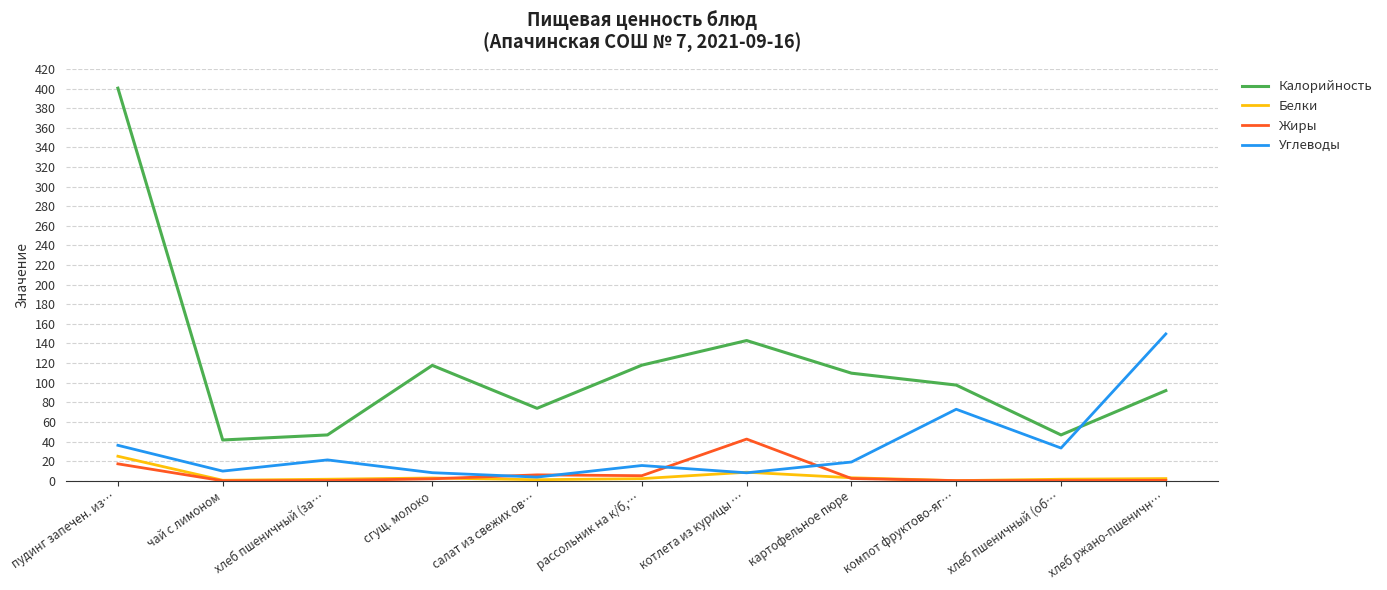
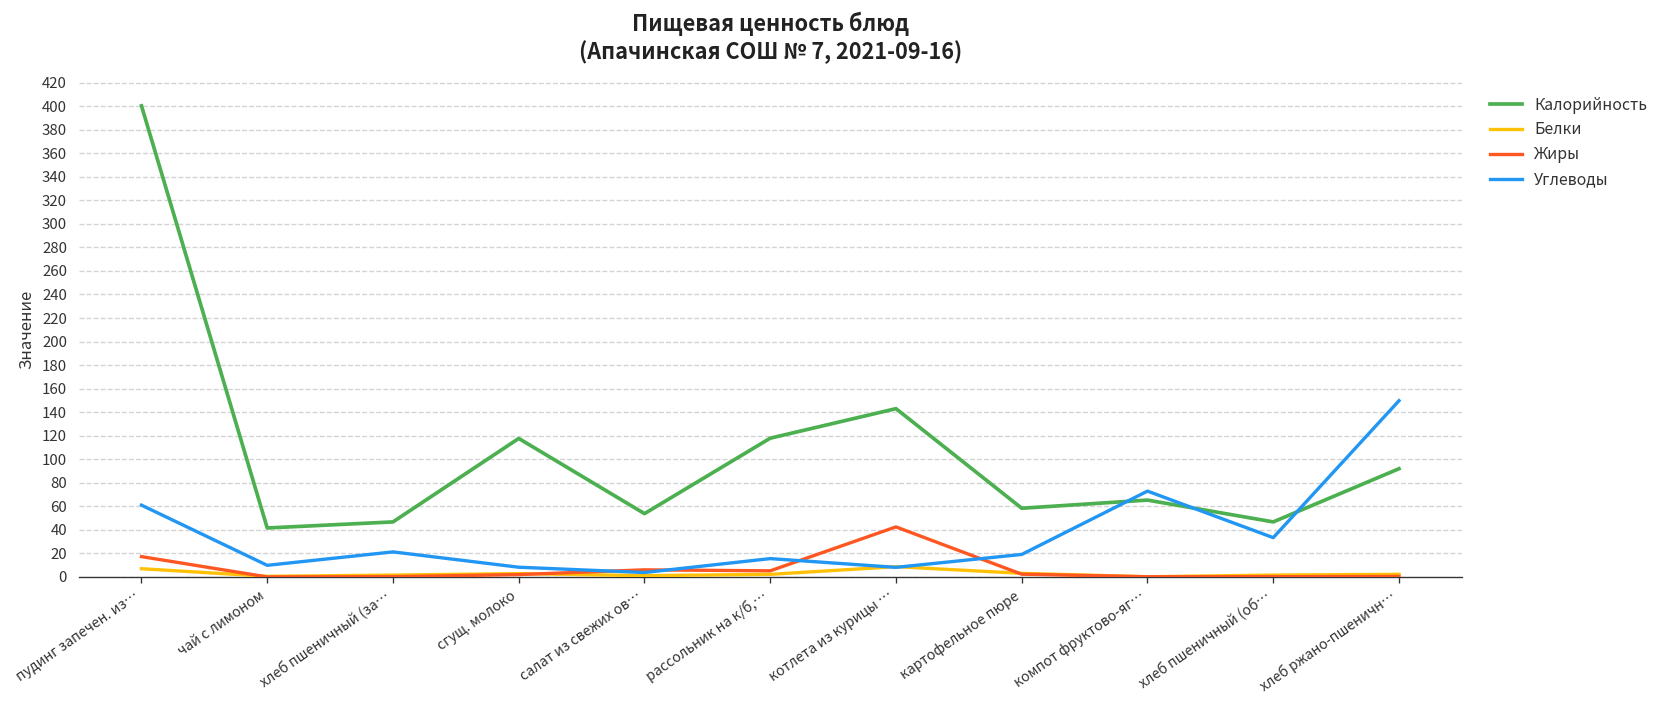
  {
    "Калорийность": {
      "пудинг запечен. из…": 400,
      "чай с лимоном": 40,
      "хлеб пшеничный (за…": 50,
      "сгущ. молоко": 120,
-     "салат из свежих ов…": 70,
+     "салат из свежих ов…": 50,
      "рассольник на к/б,…": 120,
      "котлета из курицы …": 140,
-     "картофельное пюре": 110,
-     "компот фруктово-яг…": 100,
+     "картофельное пюре": 60,
+     "компот фруктово-яг…": 70,
      "хлеб пшеничный (об…": 50,
      "хлеб ржано-пшеничн…": 90
    },
    "Белки": {
-     "пудинг запечен. из…": 30,
+     "пудинг запечен. из…": 10,
      "салат из свежих ов…": 0,
      "рассольник на к/б,…": 0
    },
    "Жиры": {
      "пудинг запечен. из…": 20,
      "рассольник на к/б,…": 10,
      "котлета из курицы …": 40
    },
    "Углеводы": {
-     "пудинг запечен. из…": 40,
+     "пудинг запечен. из…": 60,
      "чай с лимоном": 10,
      "хлеб пшеничный (за…": 20,
      "сгущ. молоко": 10,
      "рассольник на к/б,…": 20,
      "картофельное пюре": 20,
      "компот фруктово-яг…": 70,
      "хлеб пшеничный (об…": 30,
      "хлеб ржано-пшеничн…": 150
    }
  }
